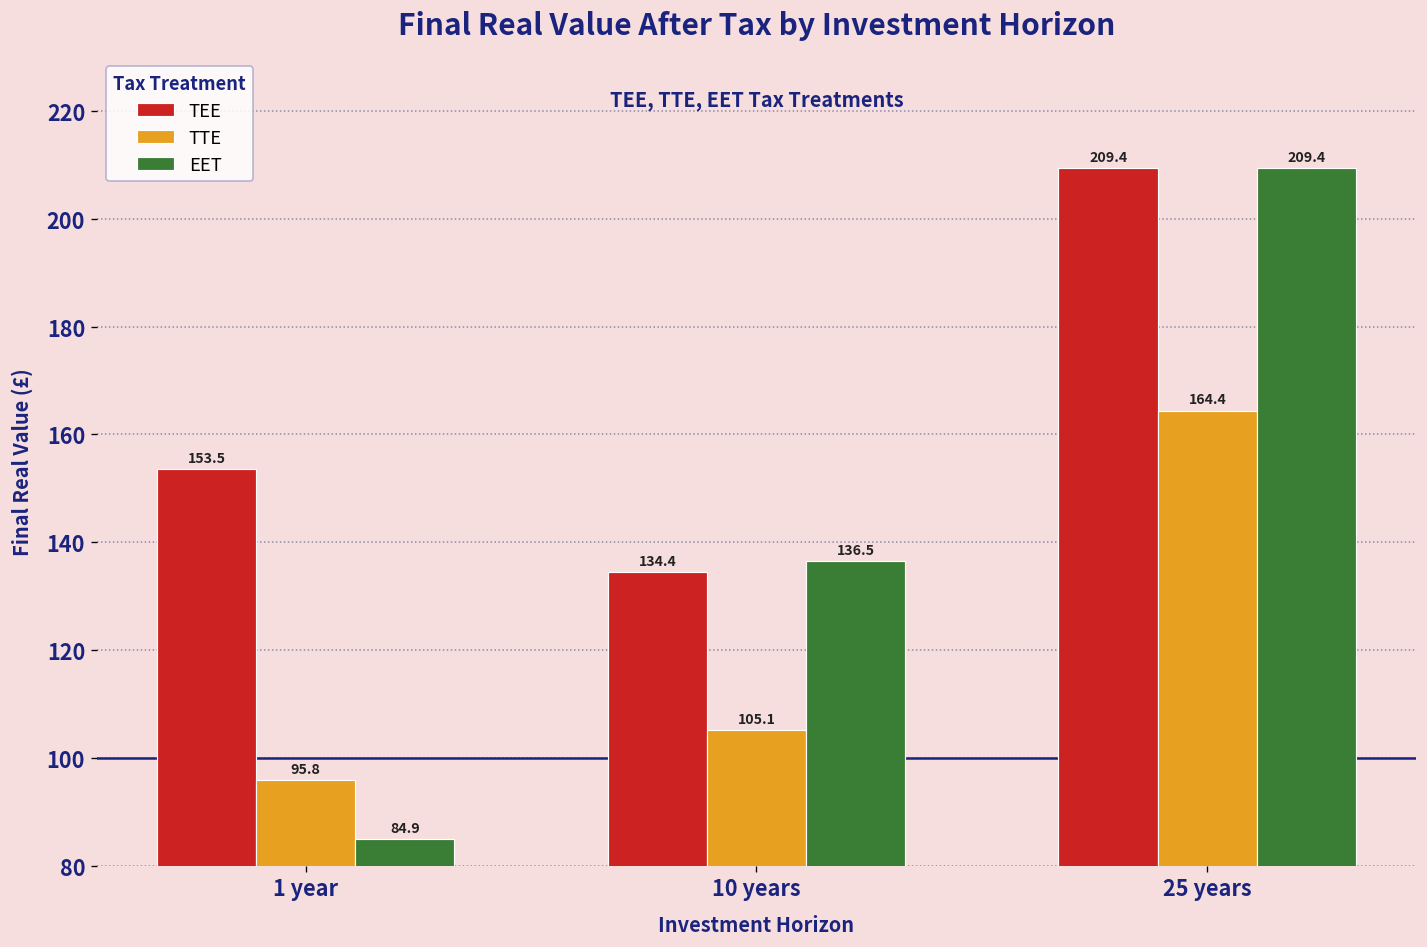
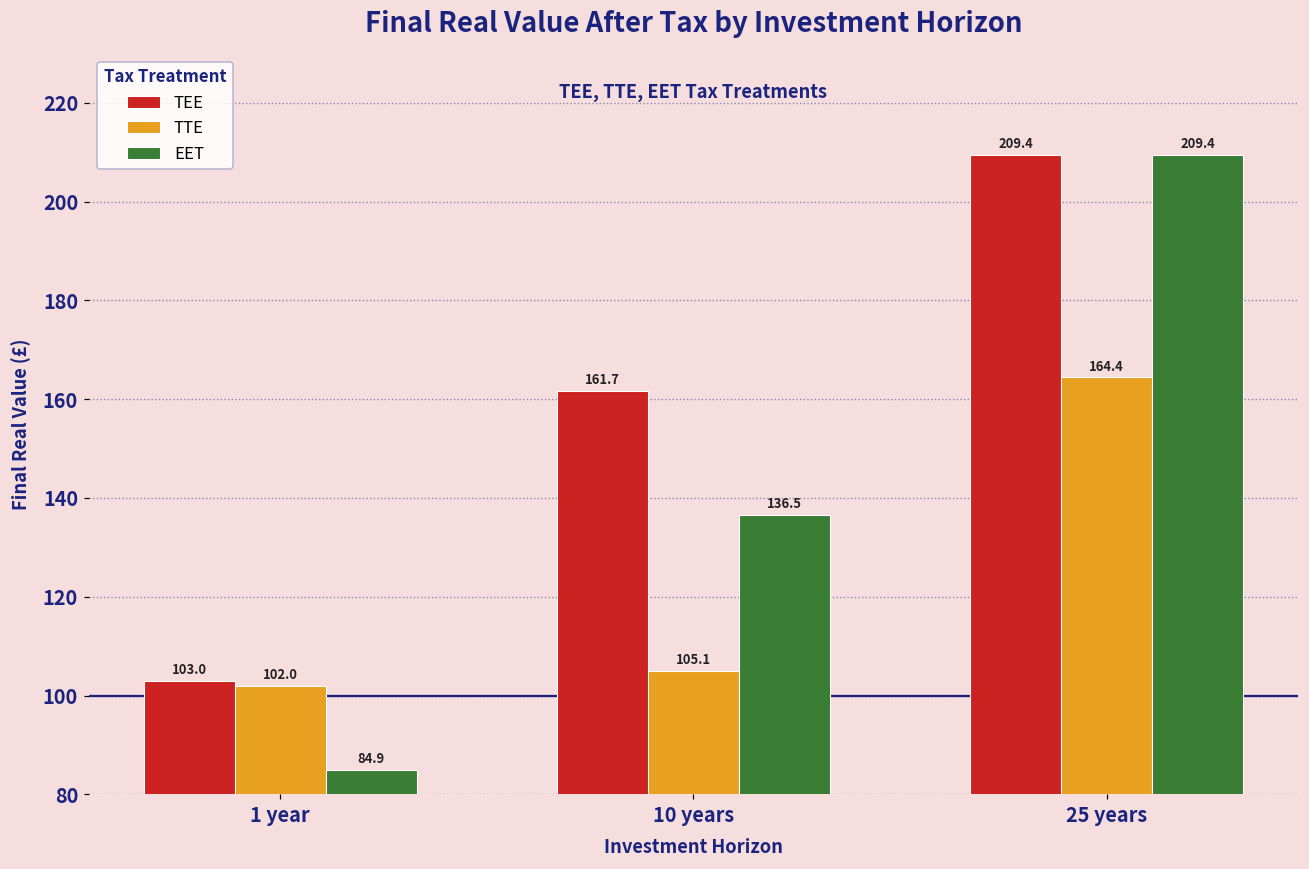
  {
    "TEE": {
-     "1 year": 153.5,
-     "10 years": 134.4,
+     "1 year": 103.0,
+     "10 years": 161.7,
      "25 years": 209.4
    },
    "TTE": {
-     "1 year": 95.8,
+     "1 year": 102.0,
      "10 years": 105.1,
      "25 years": 164.4
    },
    "EET": {
      "1 year": 84.9,
      "10 years": 136.5,
      "25 years": 209.4
    }
  }
